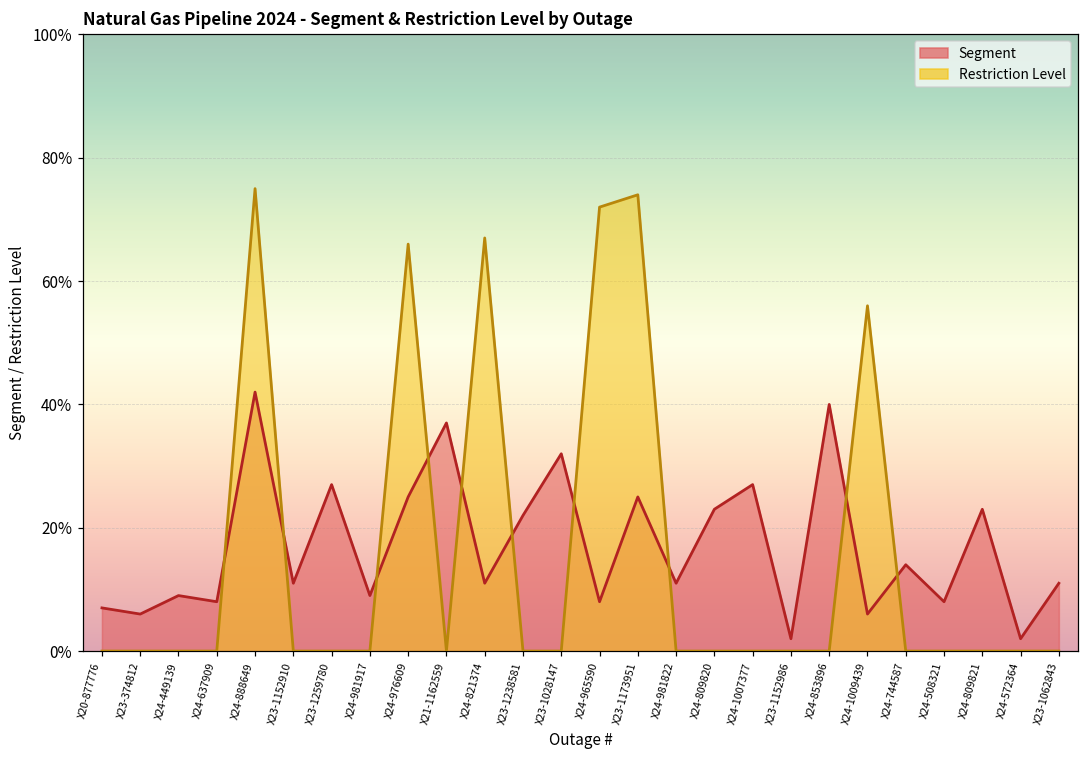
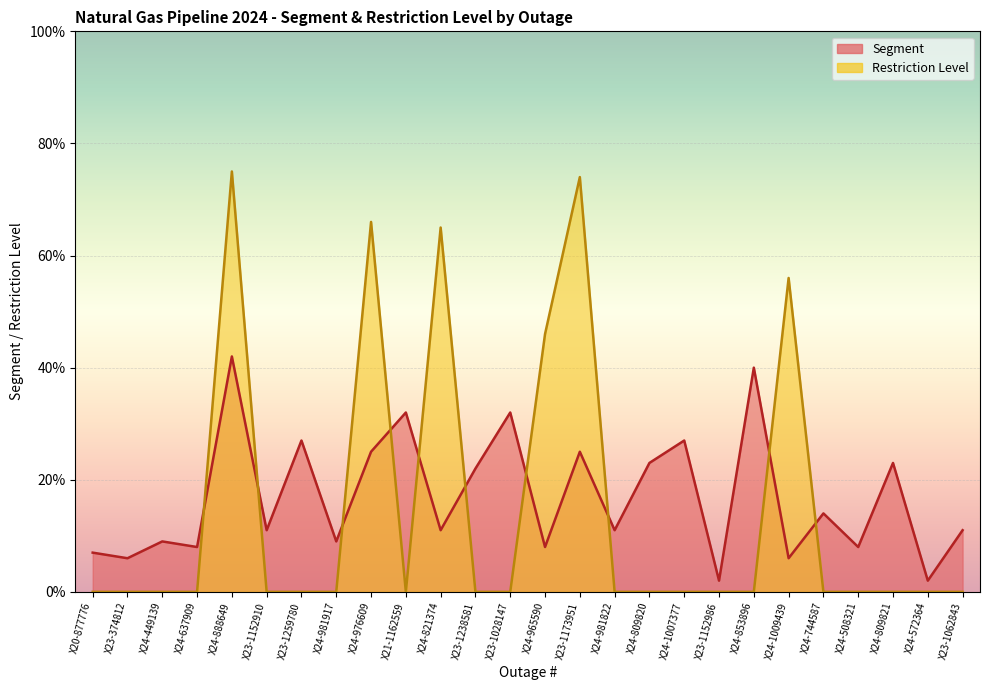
  {
    "Segment": {
      "X20-877776": "7%",
      "X23-374812": "6%",
      "X24-449139": "9%",
      "X24-637909": "8%",
      "X24-888649": "42%",
      "X23-1152910": "11%",
      "X23-1259780": "27%",
      "X24-981917": "9%",
      "X24-976609": "25%",
-     "X21-1162559": "37%",
+     "X21-1162559": "32%",
      "X24-821374": "11%",
      "X23-1238581": "22%",
      "X23-1028147": "32%",
      "X24-965590": "8%",
      "X23-1173951": "25%",
      "X24-981822": "11%",
      "X24-809820": "23%",
      "X24-1007377": "27%",
      "X23-1152986": "2%",
      "X24-853896": "40%",
      "X24-1009439": "6%",
      "X24-744587": "14%",
      "X24-508321": "8%",
      "X24-809821": "23%",
      "X24-572364": "2%",
      "X23-1062843": "11%"
    },
    "Restriction Level": {
      "X20-877776": "0%",
      "X23-374812": "0%",
      "X24-449139": "0%",
      "X24-637909": "0%",
      "X24-888649": "75%",
      "X23-1152910": "0%",
      "X23-1259780": "0%",
      "X24-981917": "0%",
      "X24-976609": "66%",
      "X21-1162559": "0%",
-     "X24-821374": "67%",
+     "X24-821374": "65%",
      "X23-1238581": "0%",
      "X23-1028147": "0%",
-     "X24-965590": "72%",
+     "X24-965590": "46%",
      "X23-1173951": "74%",
      "X24-981822": "0%",
      "X24-809820": "0%",
      "X24-1007377": "0%",
      "X23-1152986": "0%",
      "X24-853896": "0%",
      "X24-1009439": "56%",
      "X24-744587": "0%",
      "X24-508321": "0%",
      "X24-809821": "0%",
      "X24-572364": "0%",
      "X23-1062843": "0%"
    }
  }
